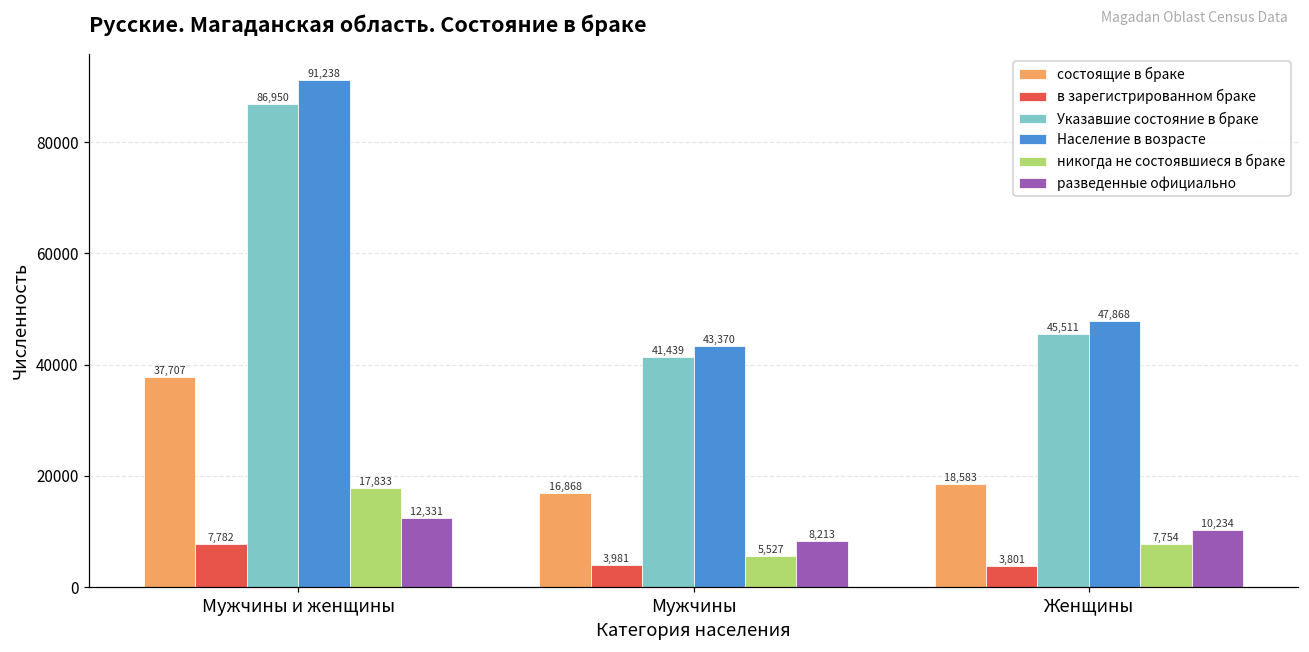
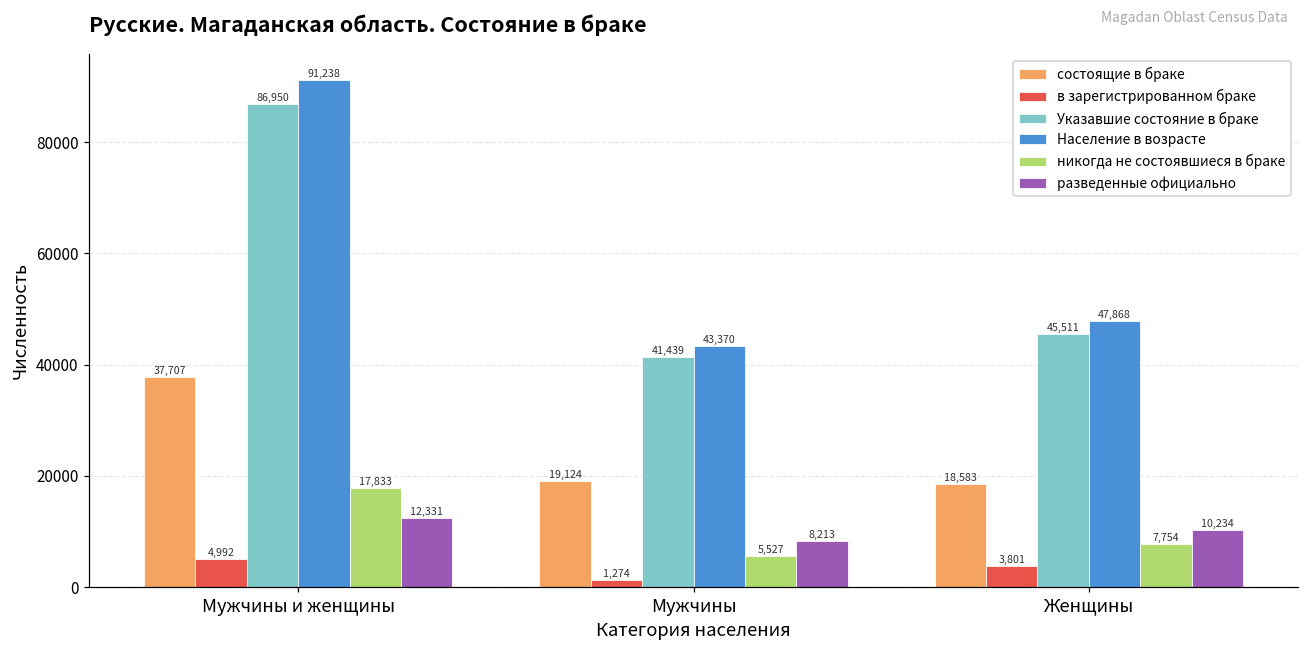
  {
    "состоящие в браке": {
      "Мужчины и женщины": "37,707",
-     "Мужчины": "16,868",
+     "Мужчины": "19,124",
      "Женщины": "18,583"
    },
    "в зарегистрированном браке": {
-     "Мужчины и женщины": "7,782",
-     "Мужчины": "3,981",
+     "Мужчины и женщины": "4,992",
+     "Мужчины": "1,274",
      "Женщины": "3,801"
    },
    "Указавшие состояние в браке": {
      "Мужчины и женщины": "86,950",
      "Мужчины": "41,439",
      "Женщины": "45,511"
    },
    "Население в возрасте": {
      "Мужчины и женщины": "91,238",
      "Мужчины": "43,370",
      "Женщины": "47,868"
    },
    "никогда не состоявшиеся в браке": {
      "Мужчины и женщины": "17,833",
      "Мужчины": "5,527",
      "Женщины": "7,754"
    },
    "разведенные официально": {
      "Мужчины и женщины": "12,331",
      "Мужчины": "8,213",
      "Женщины": "10,234"
    }
  }
